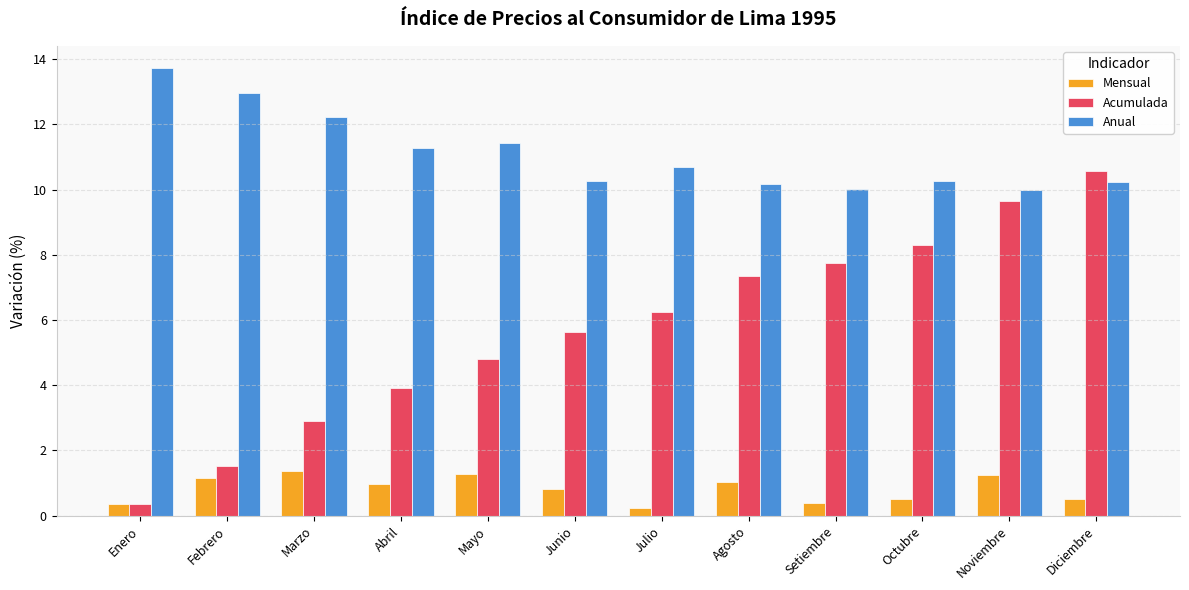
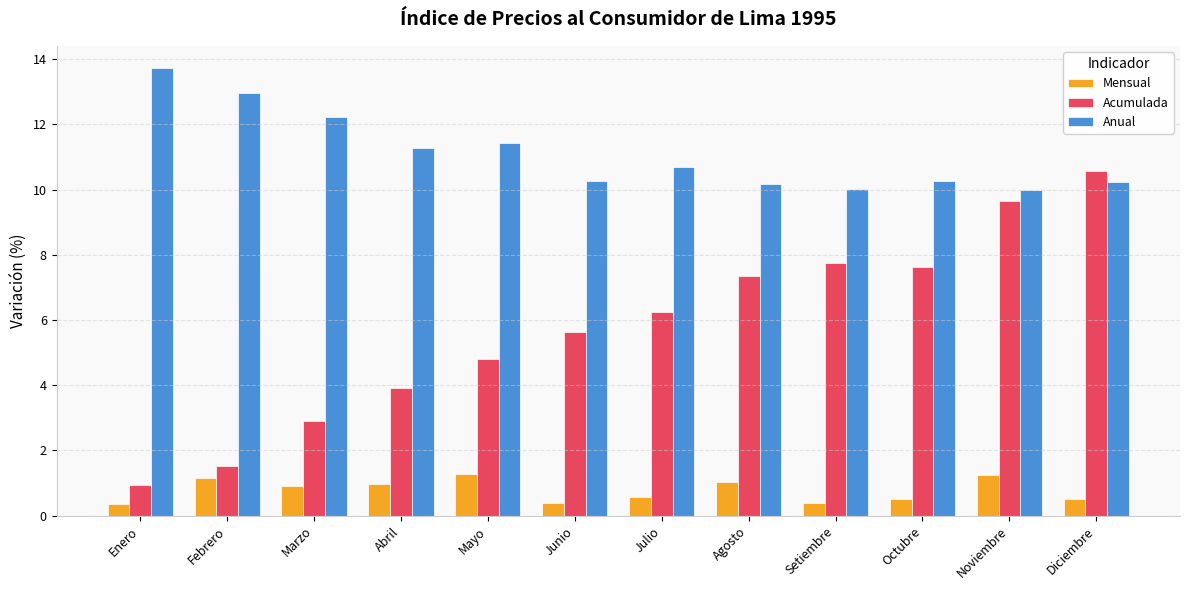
  {
    "Mensual": {
      "Enero": 0.4,
      "Febrero": 1.1,
-     "Marzo": 1.4,
+     "Marzo": 0.9,
      "Abril": 1.0,
      "Mayo": 1.3,
-     "Junio": 0.8,
-     "Julio": 0.2,
+     "Junio": 0.4,
+     "Julio": 0.6,
      "Agosto": 1.0,
      "Setiembre": 0.4,
      "Octubre": 0.5,
      "Noviembre": 1.2,
      "Diciembre": 0.5
    },
    "Acumulada": {
-     "Enero": 0.4,
+     "Enero": 1.0,
      "Febrero": 1.5,
      "Marzo": 2.9,
      "Abril": 3.9,
      "Mayo": 4.8,
      "Junio": 5.6,
      "Julio": 6.2,
      "Agosto": 7.3,
      "Setiembre": 7.8,
-     "Octubre": 8.3,
+     "Octubre": 7.6,
      "Noviembre": 9.7,
      "Diciembre": 10.6
    },
    "Anual": {
      "Enero": 13.7,
      "Febrero": 13.0,
      "Marzo": 12.2,
      "Abril": 11.3,
      "Mayo": 11.4,
      "Junio": 10.3,
      "Julio": 10.7,
      "Agosto": 10.2,
      "Setiembre": 10.0,
      "Octubre": 10.3,
      "Noviembre": 10.0,
      "Diciembre": 10.2
    }
  }
